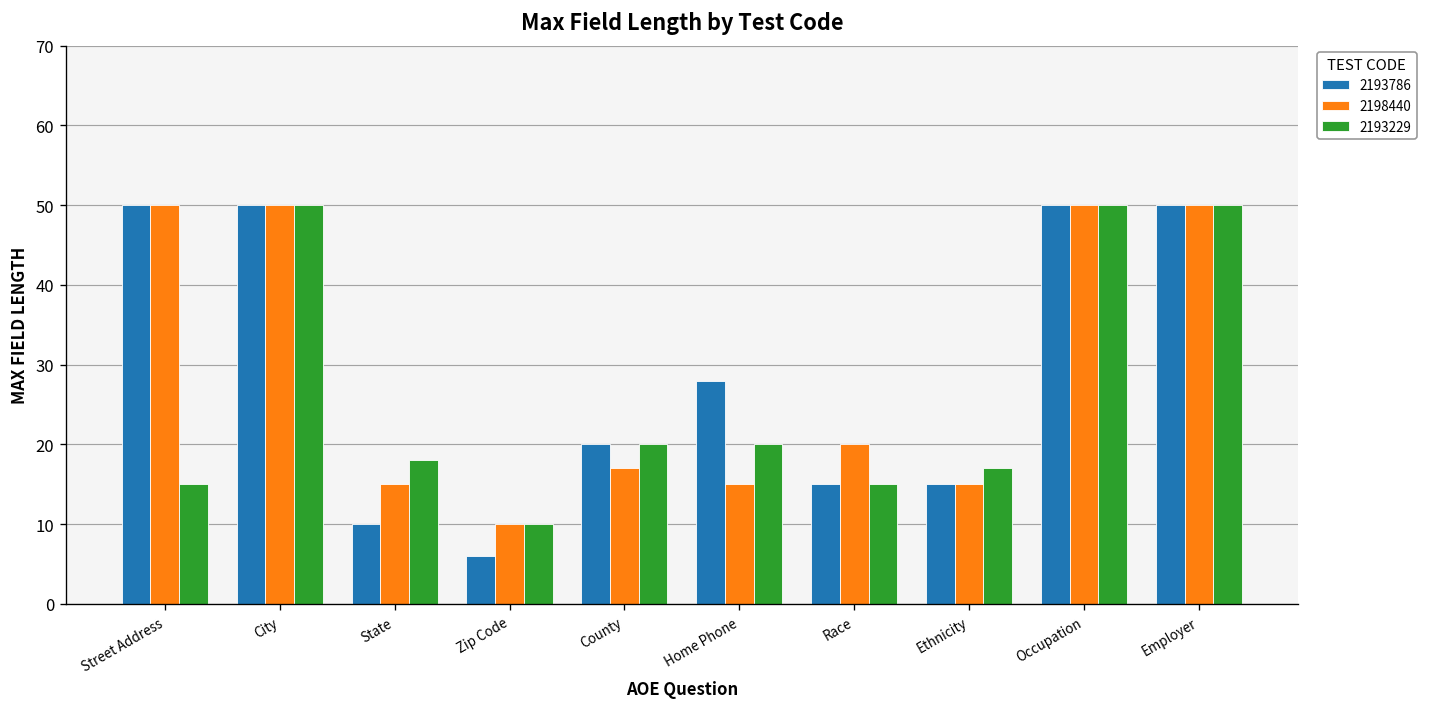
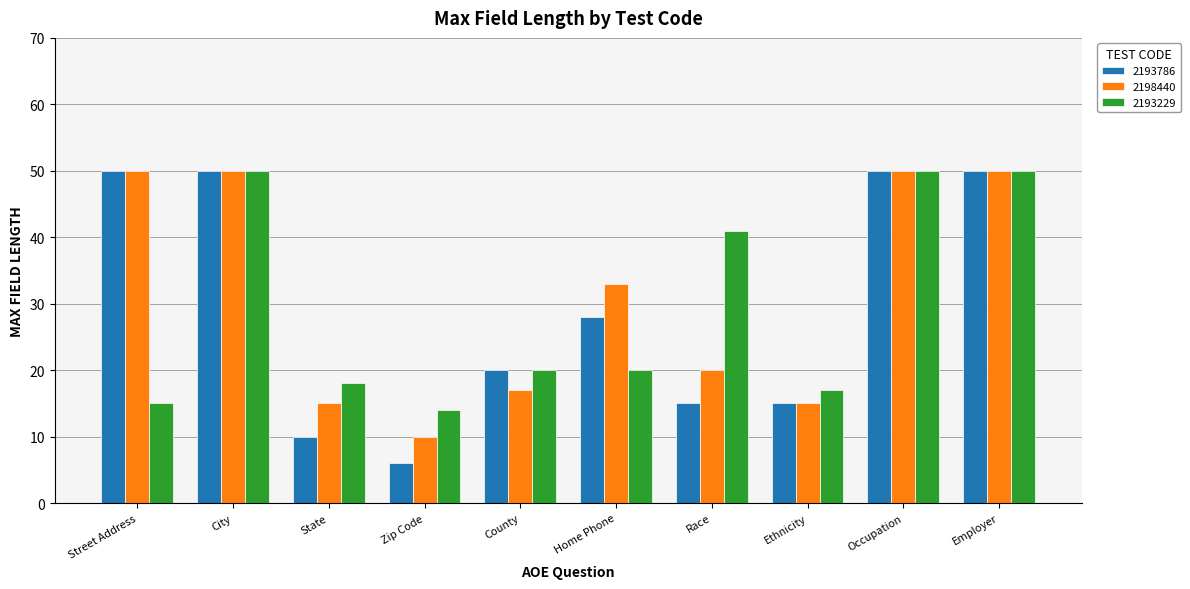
  {
    "2193786": {
      "Street Address": 50,
      "City": 50,
      "State": 10,
      "Zip Code": 6,
      "County": 20,
      "Home Phone": 28,
      "Race": 15,
      "Ethnicity": 15,
      "Occupation": 50,
      "Employer": 50
    },
    "2198440": {
      "Street Address": 50,
      "City": 50,
      "State": 15,
      "Zip Code": 10,
      "County": 17,
-     "Home Phone": 15,
+     "Home Phone": 33,
      "Race": 20,
      "Ethnicity": 15,
      "Occupation": 50,
      "Employer": 50
    },
    "2193229": {
      "Street Address": 15,
      "City": 50,
      "State": 18,
-     "Zip Code": 10,
+     "Zip Code": 14,
      "County": 20,
      "Home Phone": 20,
-     "Race": 15,
+     "Race": 41,
      "Ethnicity": 17,
      "Occupation": 50,
      "Employer": 50
    }
  }
